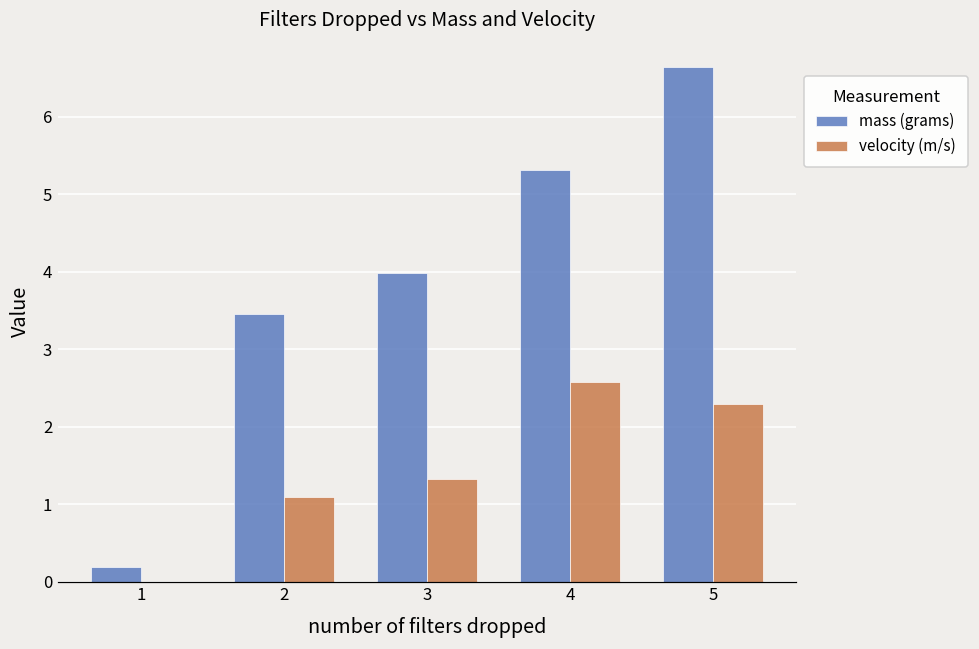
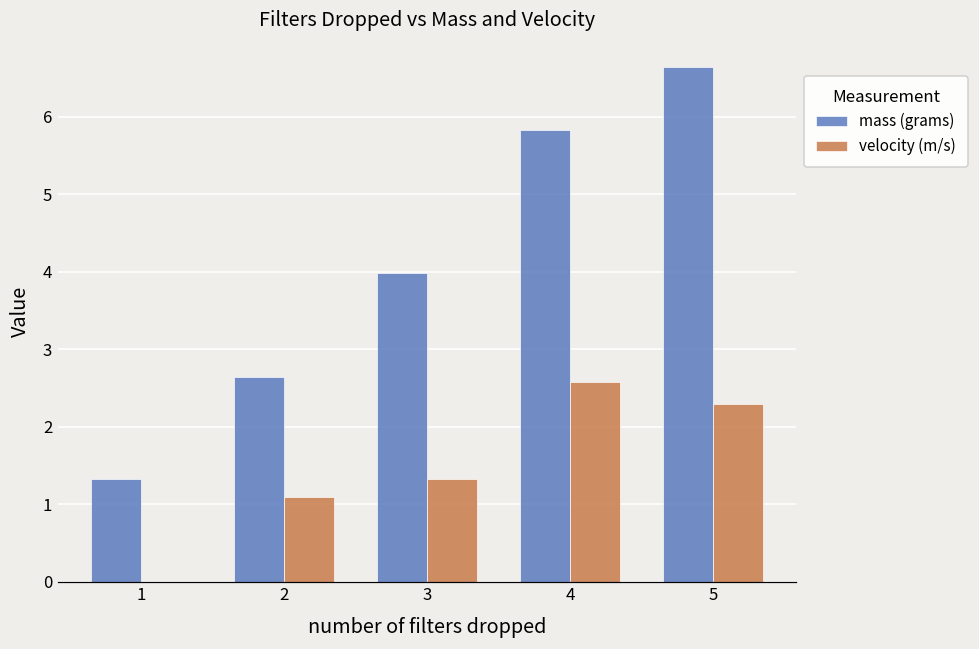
  {
    "mass (grams)": {
-     "1": 0.2,
-     "2": 3.5,
+     "1": 1.3,
+     "2": 2.7,
      "3": 4.0,
-     "4": 5.3,
+     "4": 5.8,
      "5": 6.6
    },
    "velocity (m/s)": {
      "1": 0.0,
      "2": 1.1,
      "3": 1.3,
      "4": 2.6,
      "5": 2.3
    }
  }
